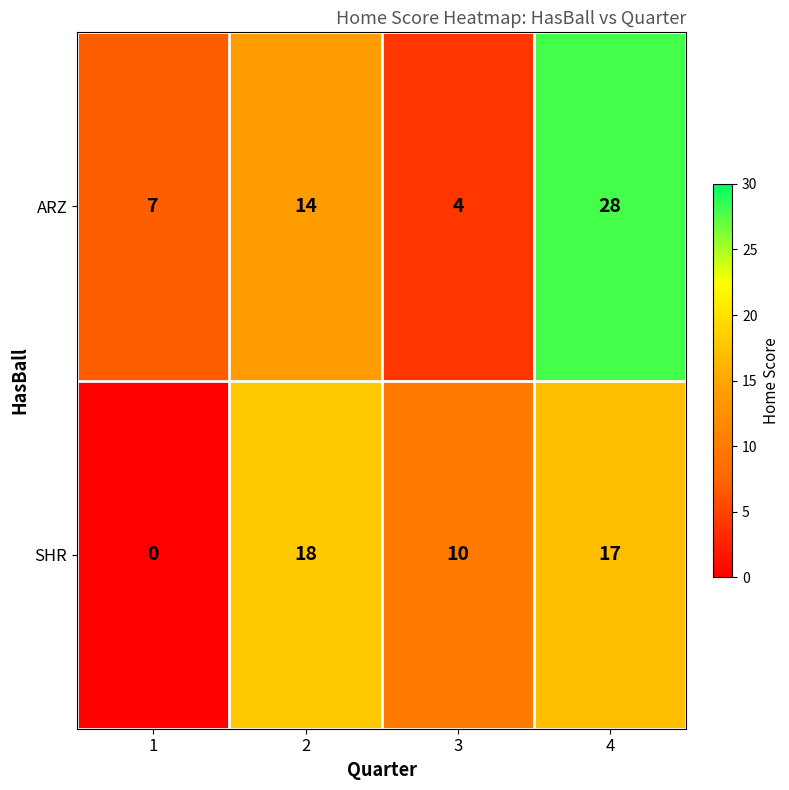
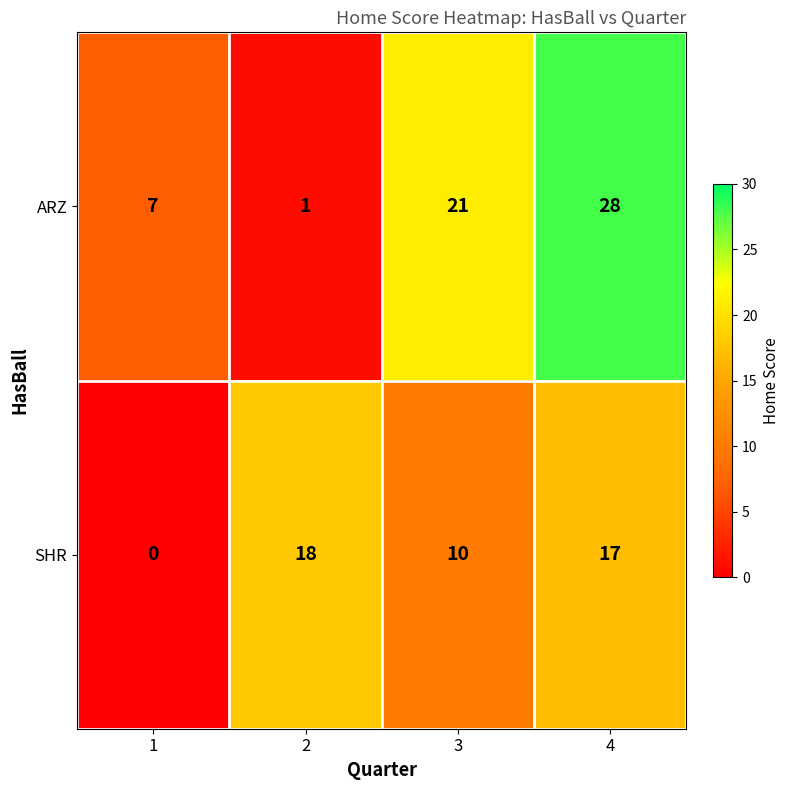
  {
    "ARZ": {
      "1": 7,
-     "2": 14,
-     "3": 4,
+     "2": 1,
+     "3": 21,
      "4": 28
    },
    "SHR": {
      "1": 0,
      "2": 18,
      "3": 10,
      "4": 17
    }
  }
